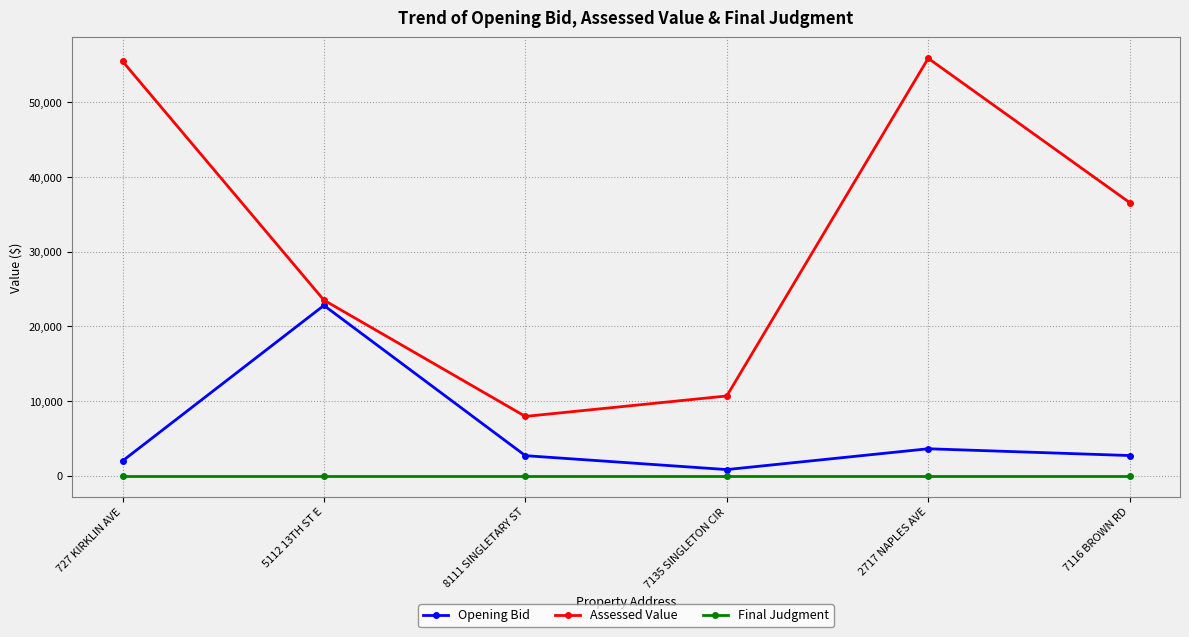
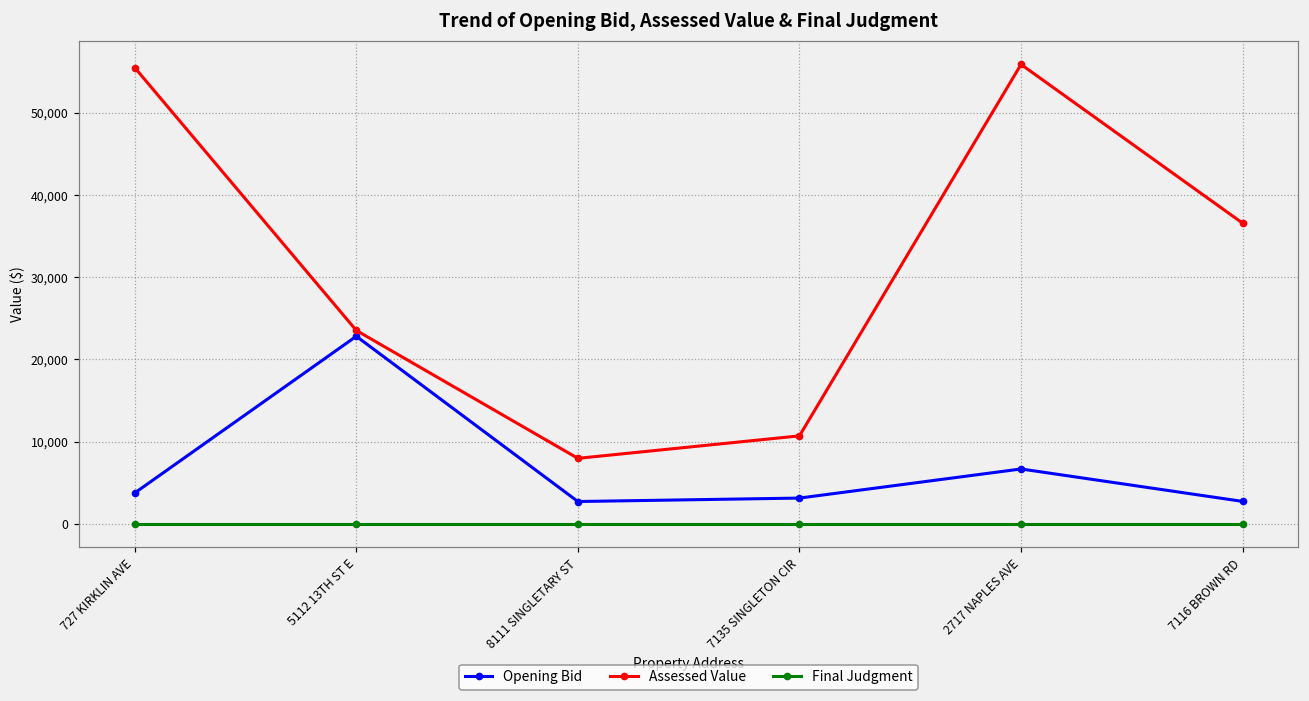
  {
    "Opening Bid": {
-     "727 KIRKLIN AVE": "2,000",
+     "727 KIRKLIN AVE": "4,000",
      "5112 13TH ST E": "23,000",
      "8111 SINGLETARY ST": "3,000",
-     "7135 SINGLETON CIR": "1,000",
-     "2717 NAPLES AVE": "4,000",
+     "7135 SINGLETON CIR": "3,000",
+     "2717 NAPLES AVE": "7,000",
      "7116 BROWN RD": "3,000"
    },
    "Assessed Value": {
      "727 KIRKLIN AVE": "56,000",
      "5112 13TH ST E": "24,000",
      "8111 SINGLETARY ST": "8,000",
      "7135 SINGLETON CIR": "11,000",
      "2717 NAPLES AVE": "56,000",
      "7116 BROWN RD": "37,000"
    },
    "Final Judgment": {
      "727 KIRKLIN AVE": "0",
      "5112 13TH ST E": "0",
      "8111 SINGLETARY ST": "0",
      "7135 SINGLETON CIR": "0",
      "2717 NAPLES AVE": "0",
      "7116 BROWN RD": "0"
    }
  }
